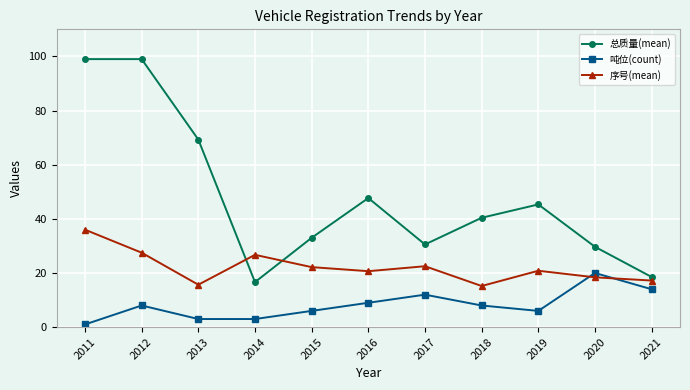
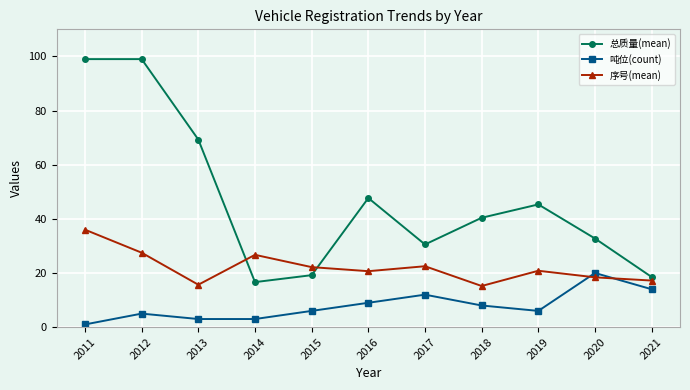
  {
    "总质量(mean)": {
      "2011": 99,
      "2012": 99,
      "2013": 69,
      "2014": 17,
-     "2015": 33,
+     "2015": 19,
      "2016": 48,
      "2017": 31,
      "2018": 40,
      "2019": 45,
-     "2020": 30,
+     "2020": 33,
      "2021": 19
    },
    "吨位(count)": {
      "2011": 1,
-     "2012": 8,
+     "2012": 5,
      "2013": 3,
      "2014": 3,
      "2015": 6,
      "2016": 9,
      "2017": 12,
      "2018": 8,
      "2019": 6,
      "2020": 20,
      "2021": 14
    },
    "序号(mean)": {
      "2011": 36,
      "2012": 28,
      "2013": 16,
      "2014": 27,
      "2015": 22,
      "2016": 21,
      "2017": 23,
      "2018": 15,
      "2019": 21,
      "2020": 18,
      "2021": 17
    }
  }
